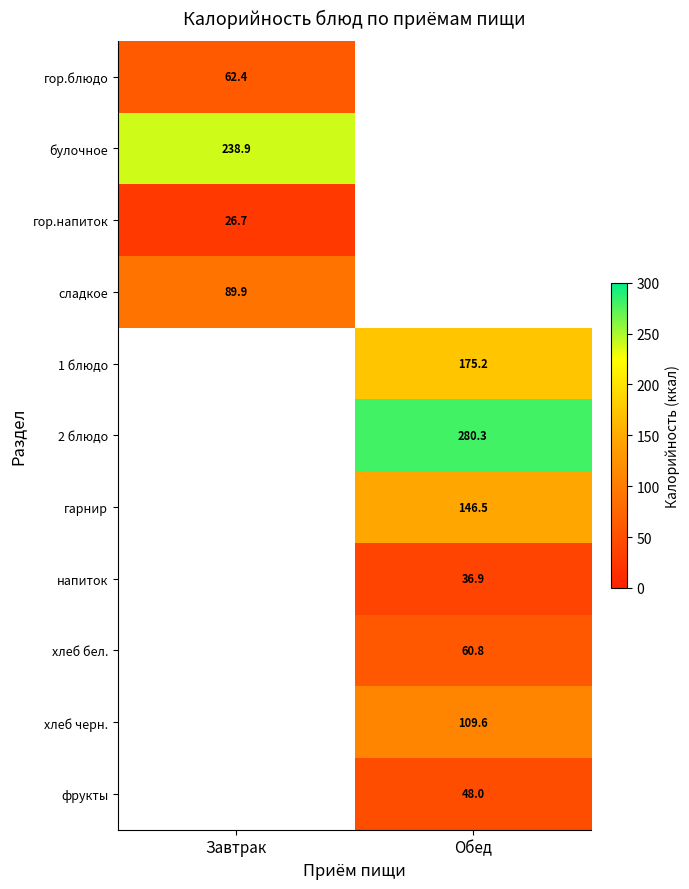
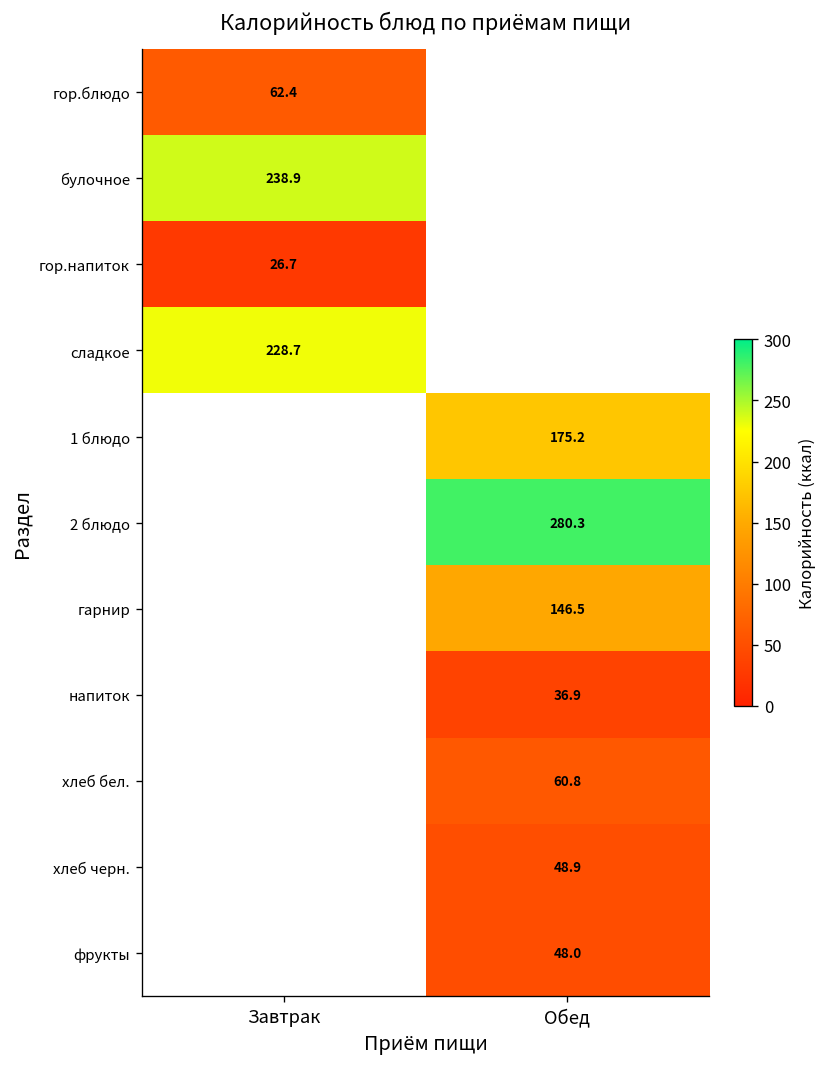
  {
    "гор.блюдо": {
      "Завтрак": 62.4
    },
    "булочное": {
      "Завтрак": 238.9
    },
    "гор.напиток": {
      "Завтрак": 26.7
    },
    "сладкое": {
-     "Завтрак": 89.9
+     "Завтрак": 228.7
    },
    "1 блюдо": {
      "Обед": 175.2
    },
    "2 блюдо": {
      "Обед": 280.3
    },
    "гарнир": {
      "Обед": 146.5
    },
    "напиток": {
      "Обед": 36.9
    },
    "хлеб бел.": {
      "Обед": 60.8
    },
    "хлеб черн.": {
-     "Обед": 109.6
+     "Обед": 48.9
    },
    "фрукты": {
      "Обед": 48.0
    }
  }
